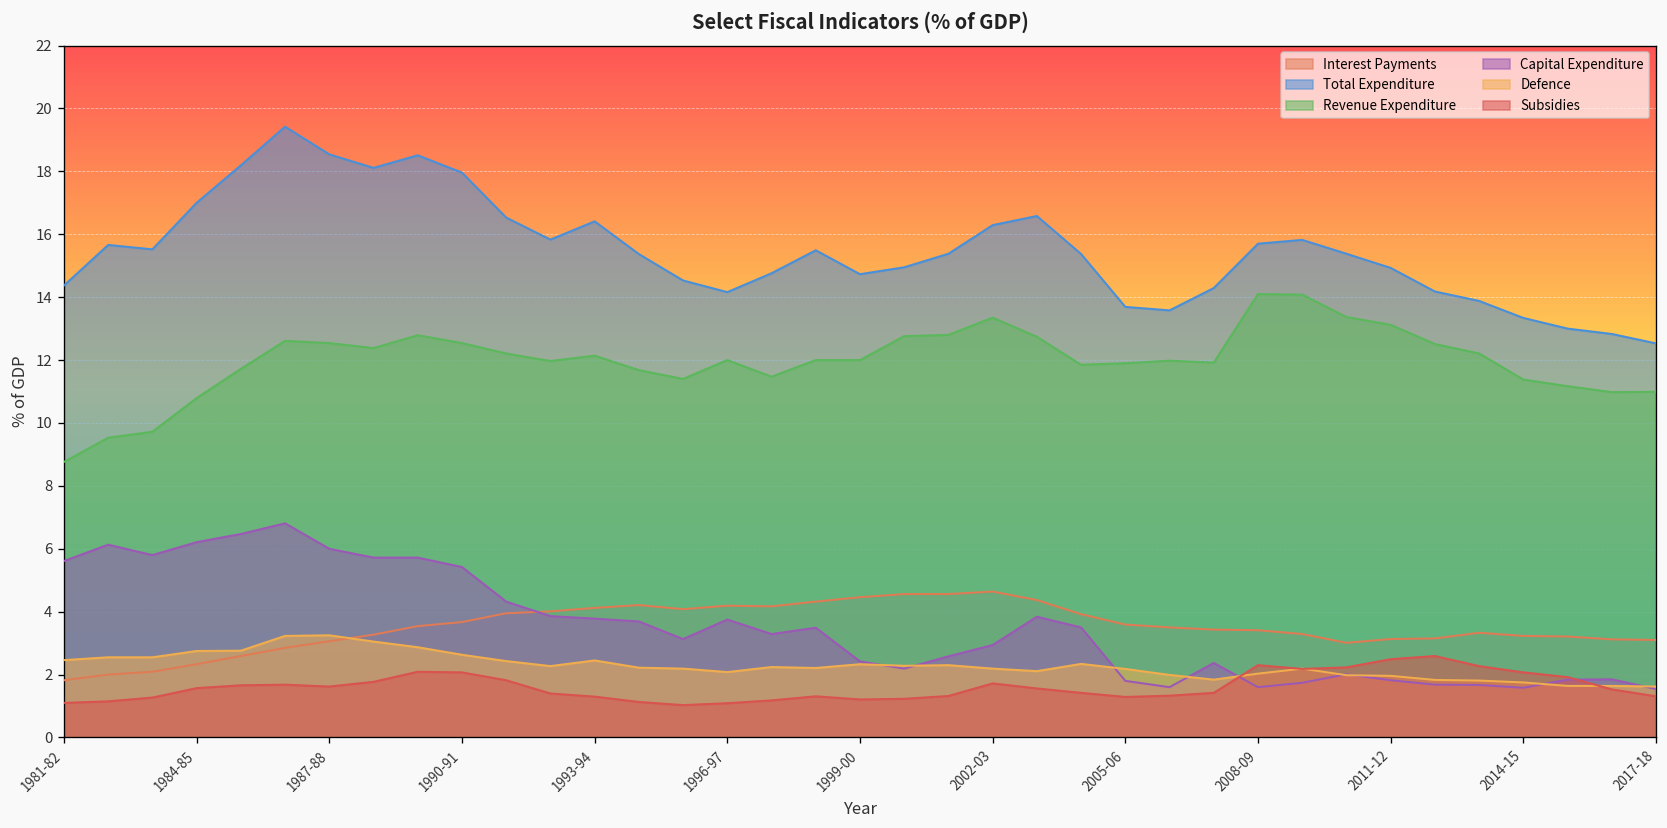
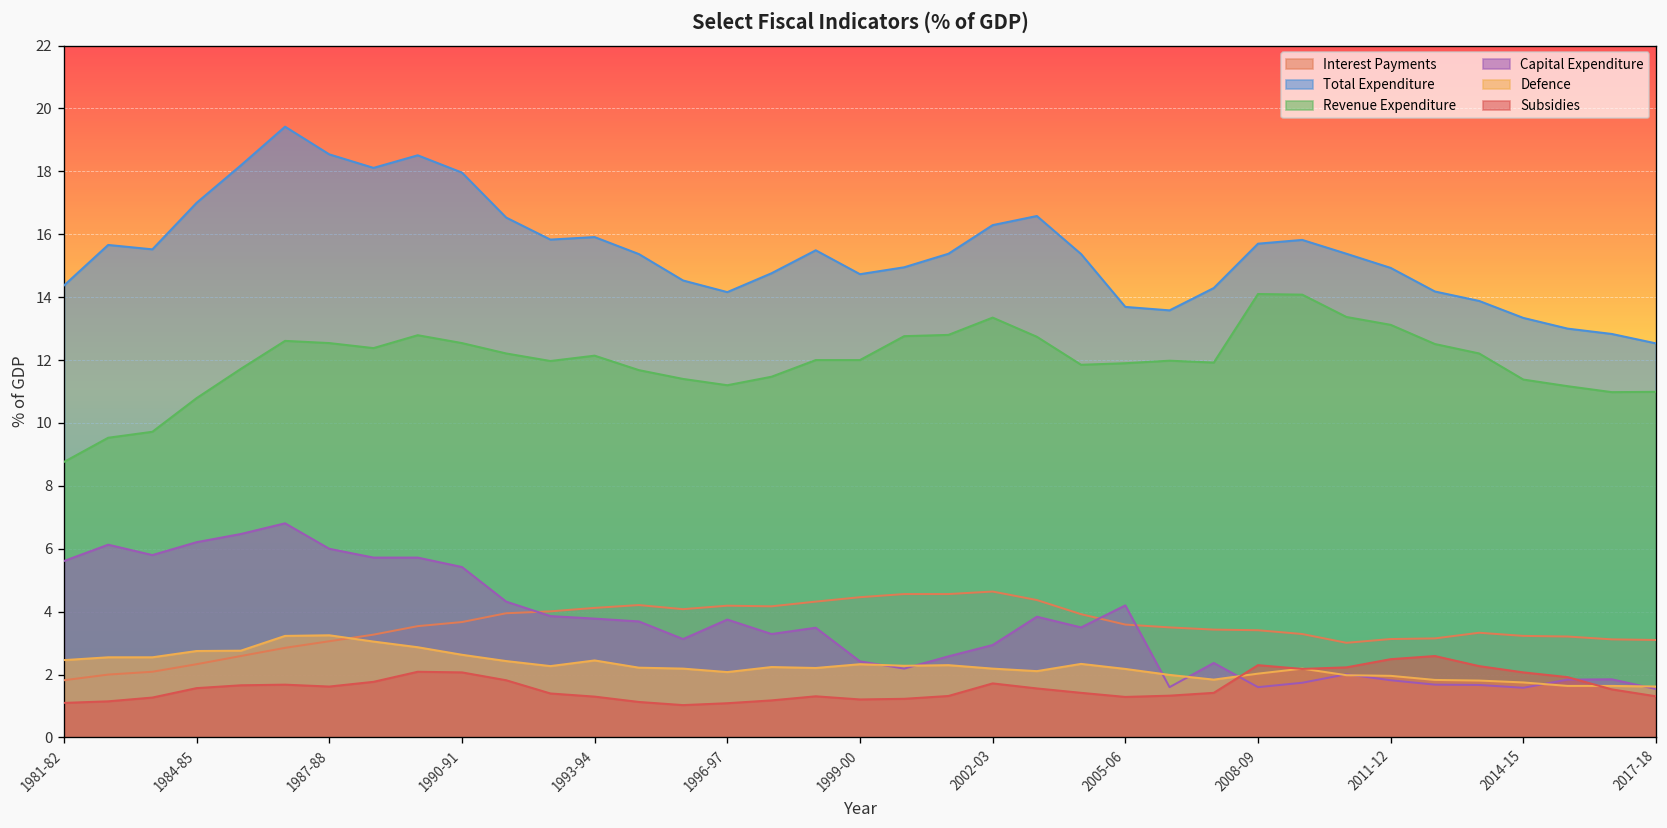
  {
    "Total Expenditure": {
      "1981-82": 14.4,
      "1984-85": 17.0,
      "1987-88": 18.5,
      "1990-91": 18.0,
-     "1993-94": 16.4,
+     "1993-94": 15.9,
      "1996-97": 14.2,
      "1999-00": 14.7,
      "2002-03": 16.3,
      "2005-06": 13.7,
      "2008-09": 15.7,
      "2011-12": 14.9,
      "2014-15": 13.3,
      "2017-18": 12.5
    },
    "Revenue Expenditure": {
      "1981-82": 8.8,
      "1984-85": 10.8,
      "1987-88": 12.5,
      "1990-91": 12.5,
      "1993-94": 12.1,
-     "1996-97": 12.0,
+     "1996-97": 11.2,
      "1999-00": 12.0,
      "2002-03": 13.4,
      "2005-06": 11.9,
      "2008-09": 14.1,
      "2011-12": 13.1,
      "2014-15": 11.4,
      "2017-18": 11.0
    },
    "Capital Expenditure": {
      "1981-82": 5.6,
      "1984-85": 6.2,
      "1987-88": 6.0,
      "1990-91": 5.4,
      "1993-94": 3.8,
      "1996-97": 3.8,
      "2002-03": 2.9,
-     "2005-06": 1.8,
+     "2005-06": 4.2,
      "2008-09": 1.6,
      "2011-12": 1.8,
      "2014-15": 1.6
    }
  }
